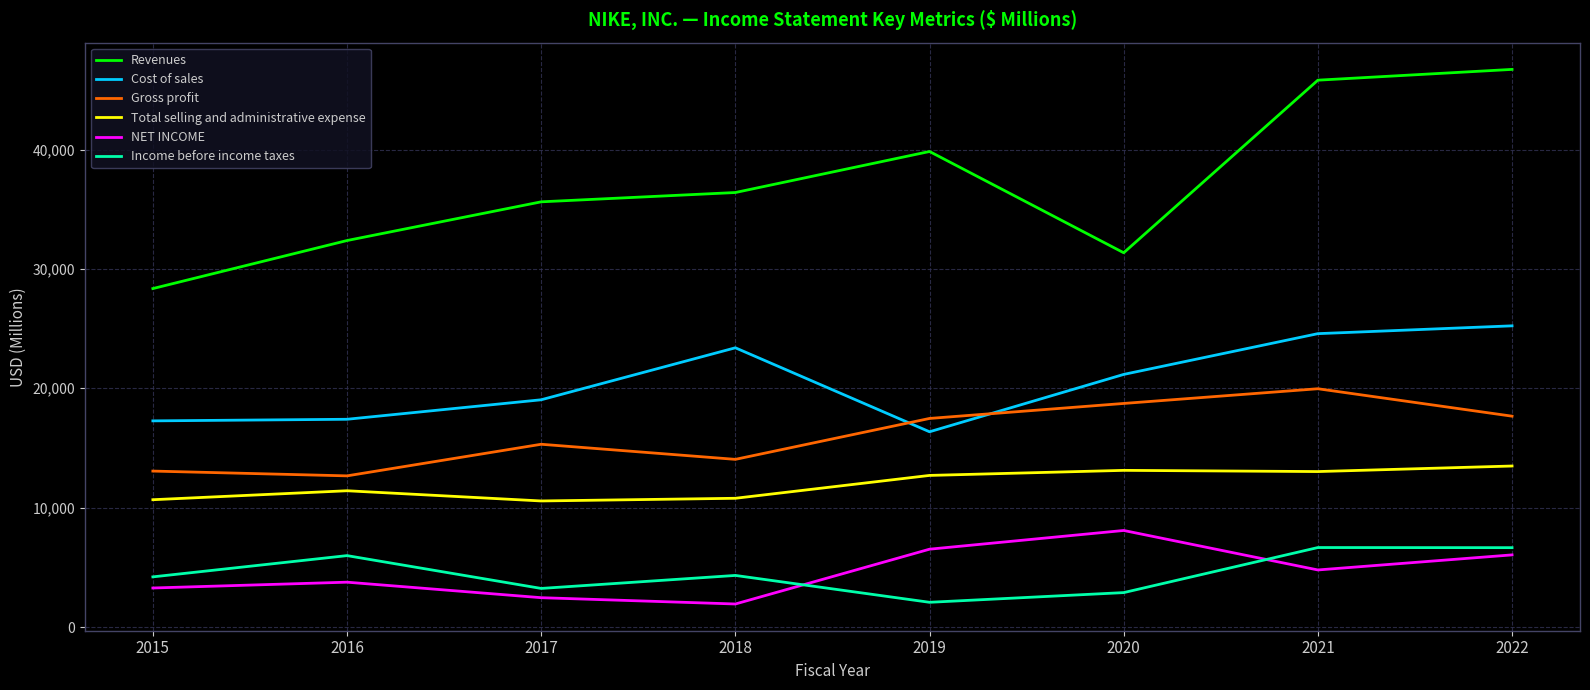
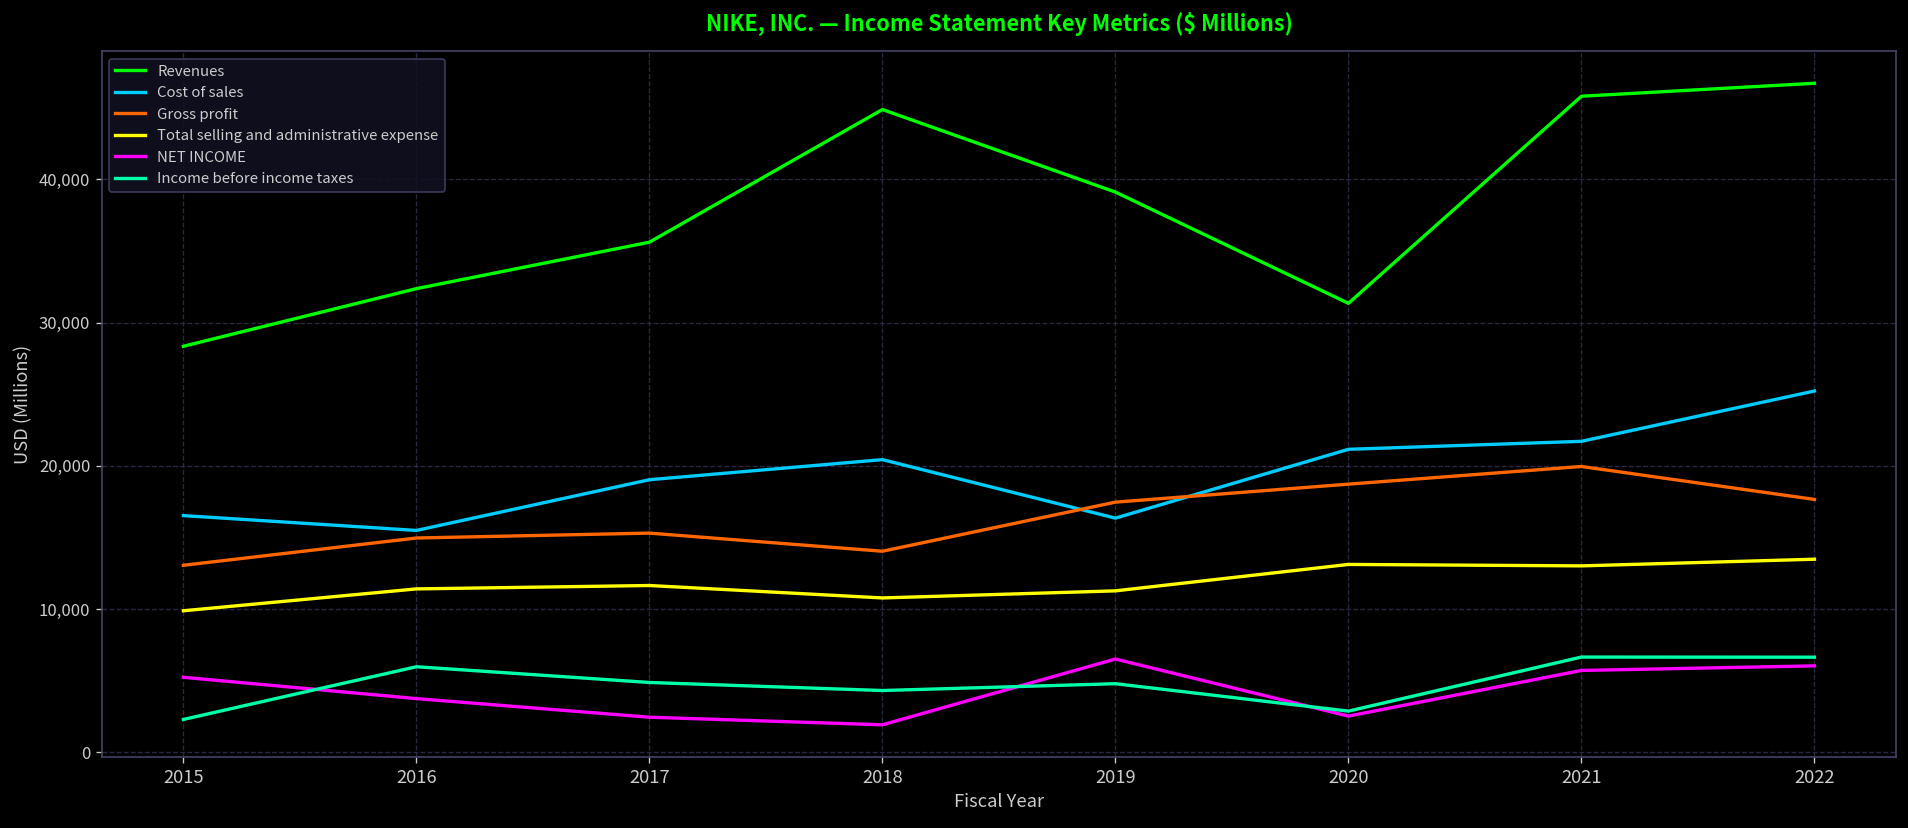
  {
    "Revenues": {
      "2015": "28,400",
      "2016": "32,400",
      "2017": "35,600",
-     "2018": "36,400",
-     "2019": "39,800",
+     "2018": "44,900",
+     "2019": "39,100",
      "2020": "31,400",
      "2021": "45,800",
      "2022": "46,700"
    },
    "Cost of sales": {
-     "2015": "17,300",
-     "2016": "17,400",
+     "2015": "16,500",
+     "2016": "15,500",
      "2017": "19,000",
-     "2018": "23,400",
+     "2018": "20,400",
      "2019": "16,400",
      "2020": "21,200",
-     "2021": "24,600",
+     "2021": "21,700",
      "2022": "25,200"
    },
    "Gross profit": {
      "2015": "13,100",
-     "2016": "12,700",
+     "2016": "15,000",
      "2017": "15,300",
      "2018": "14,000",
      "2019": "17,500",
      "2020": "18,700",
      "2021": "20,000",
      "2022": "17,700"
    },
    "Total selling and administrative expense": {
-     "2015": "10,700",
+     "2015": "9,900",
      "2016": "11,400",
-     "2017": "10,600",
+     "2017": "11,700",
      "2018": "10,800",
-     "2019": "12,700",
+     "2019": "11,300",
      "2020": "13,100",
      "2021": "13,000",
      "2022": "13,500"
    },
    "NET INCOME": {
-     "2015": "3,300",
+     "2015": "5,200",
      "2016": "3,800",
      "2017": "2,500",
      "2018": "1,900",
      "2019": "6,500",
-     "2020": "8,100",
-     "2021": "4,800",
+     "2020": "2,500",
+     "2021": "5,700",
      "2022": "6,000"
    },
    "Income before income taxes": {
-     "2015": "4,200",
+     "2015": "2,300",
      "2016": "6,000",
-     "2017": "3,200",
+     "2017": "4,900",
      "2018": "4,300",
-     "2019": "2,100",
+     "2019": "4,800",
      "2020": "2,900",
      "2021": "6,700",
      "2022": "6,700"
    }
  }
